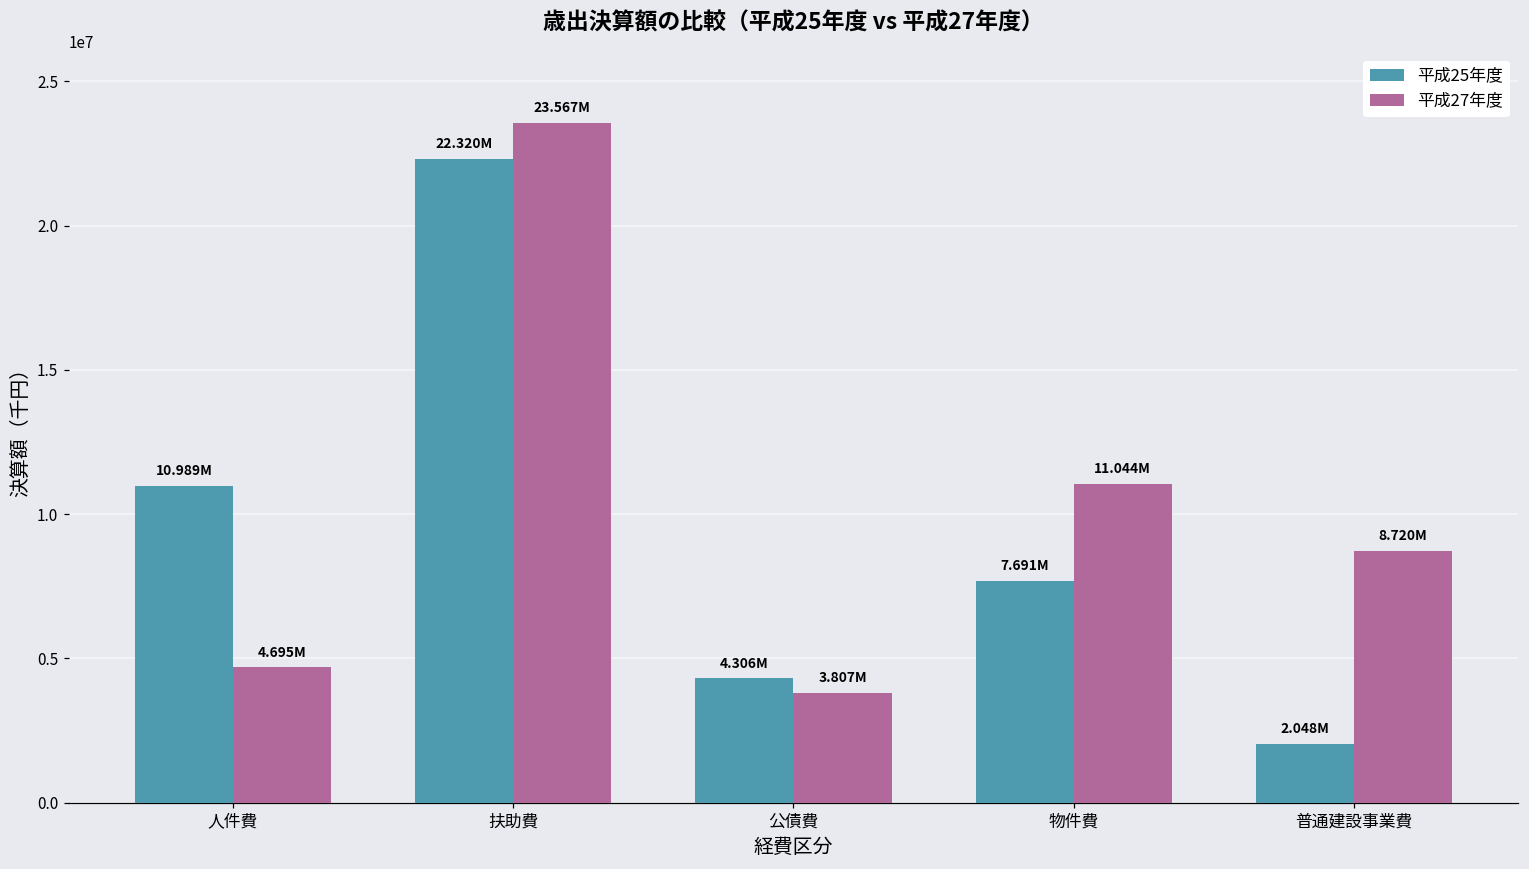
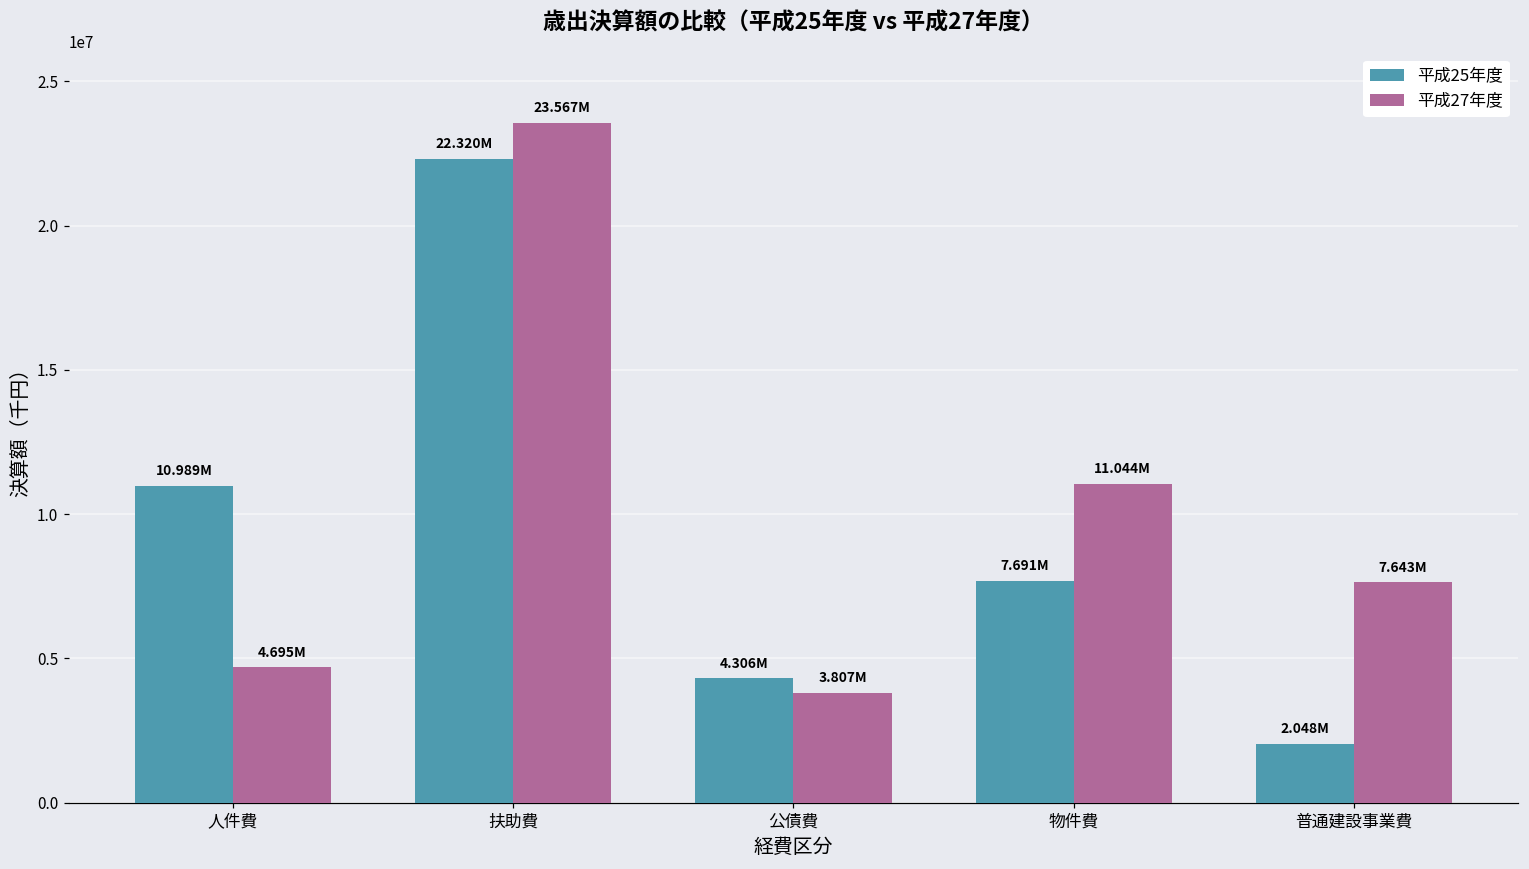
  {
    "平成25年度": {
      "人件費": "10.989M",
      "扶助費": "22.320M",
      "公債費": "4.306M",
      "物件費": "7.691M",
      "普通建設事業費": "2.048M"
    },
    "平成27年度": {
      "人件費": "4.695M",
      "扶助費": "23.567M",
      "公債費": "3.807M",
      "物件費": "11.044M",
-     "普通建設事業費": "8.720M"
+     "普通建設事業費": "7.643M"
    }
  }
